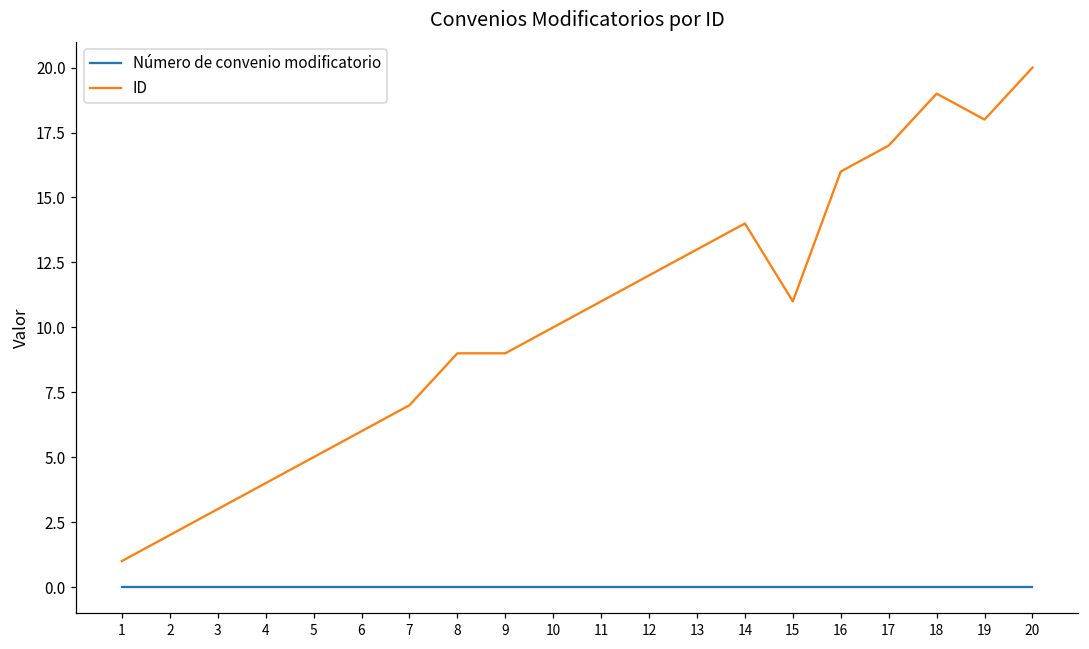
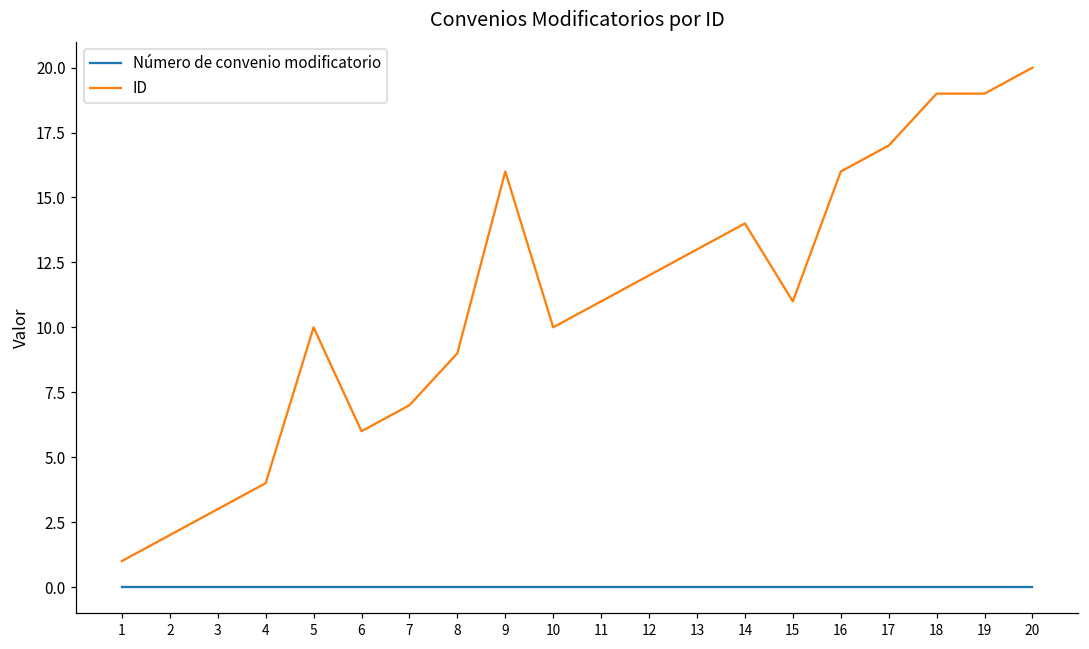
  {
    "Número de convenio modificatorio": {
      "1": 0,
      "2": 0,
      "3": 0,
      "4": 0,
      "5": 0,
      "6": 0,
      "7": 0,
      "8": 0,
      "9": 0,
      "10": 0,
      "11": 0,
      "12": 0,
      "13": 0,
      "14": 0,
      "15": 0,
      "16": 0,
      "17": 0,
      "18": 0,
      "19": 0,
      "20": 0
    },
    "ID": {
      "1": 1,
      "2": 2,
      "3": 3,
      "4": 4,
-     "5": 5,
+     "5": 10,
      "6": 6,
      "7": 7,
      "8": 9,
-     "9": 9,
+     "9": 16,
      "10": 10,
      "11": 11,
      "12": 12,
      "13": 13,
      "14": 14,
      "15": 11,
      "16": 16,
      "17": 17,
      "18": 19,
-     "19": 18,
+     "19": 19,
      "20": 20
    }
  }
